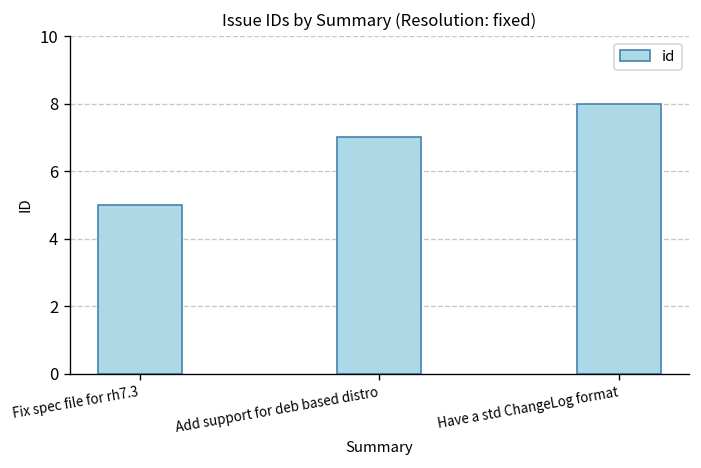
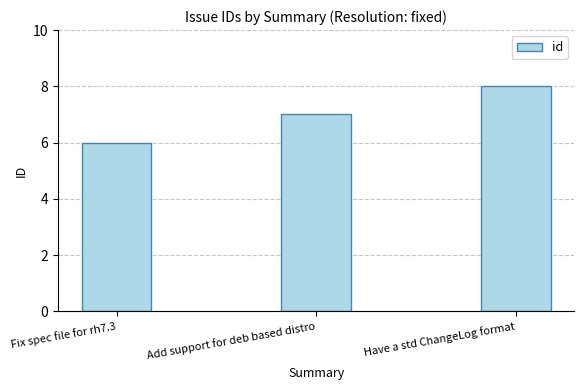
  {
-   "Fix spec file for rh7.3": 5,
+   "Fix spec file for rh7.3": 6,
    "Add support for deb based distro": 7,
    "Have a std ChangeLog format": 8
  }
